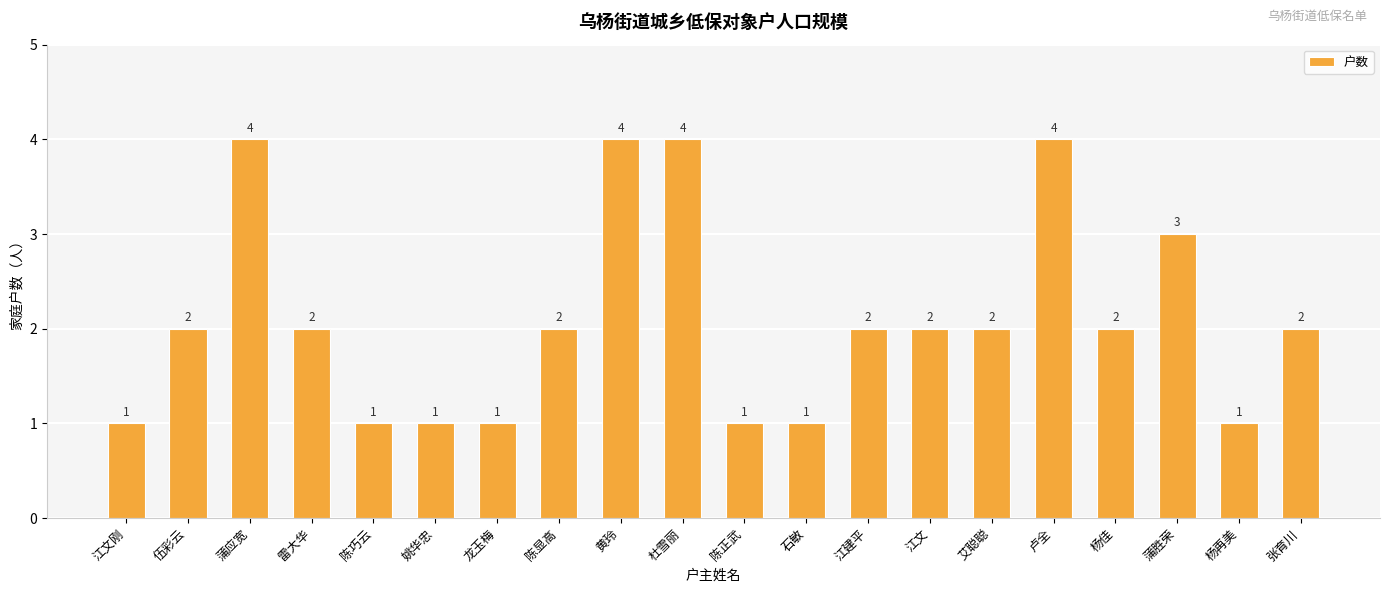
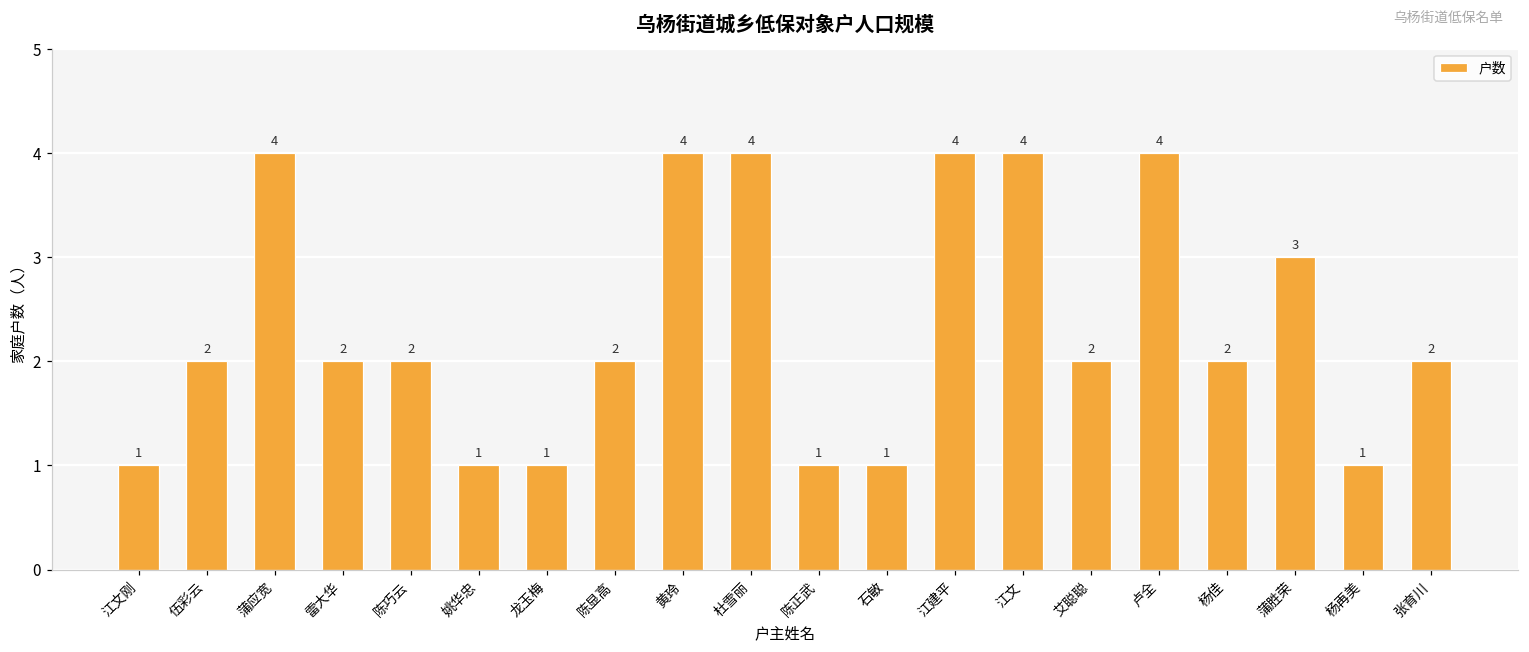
  {
    "江文刚": 1,
    "伍彩云": 2,
    "蒲应宽": 4,
    "雷大华": 2,
-   "陈巧云": 1,
+   "陈巧云": 2,
    "姚华忠": 1,
    "龙玉梅": 1,
    "陈显高": 2,
    "黄玲": 4,
    "杜雪丽": 4,
    "陈正武": 1,
    "石敏": 1,
-   "江建平": 2,
-   "江文": 2,
+   "江建平": 4,
+   "江文": 4,
    "艾聪聪": 2,
    "卢全": 4,
    "杨佳": 2,
    "蒲胜荣": 3,
    "杨再美": 1,
    "张育川": 2
  }
